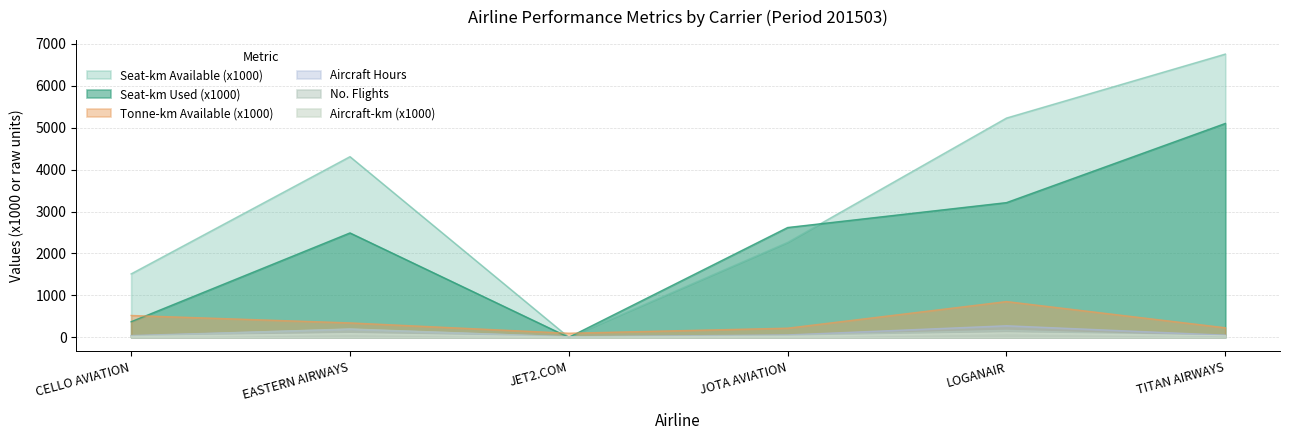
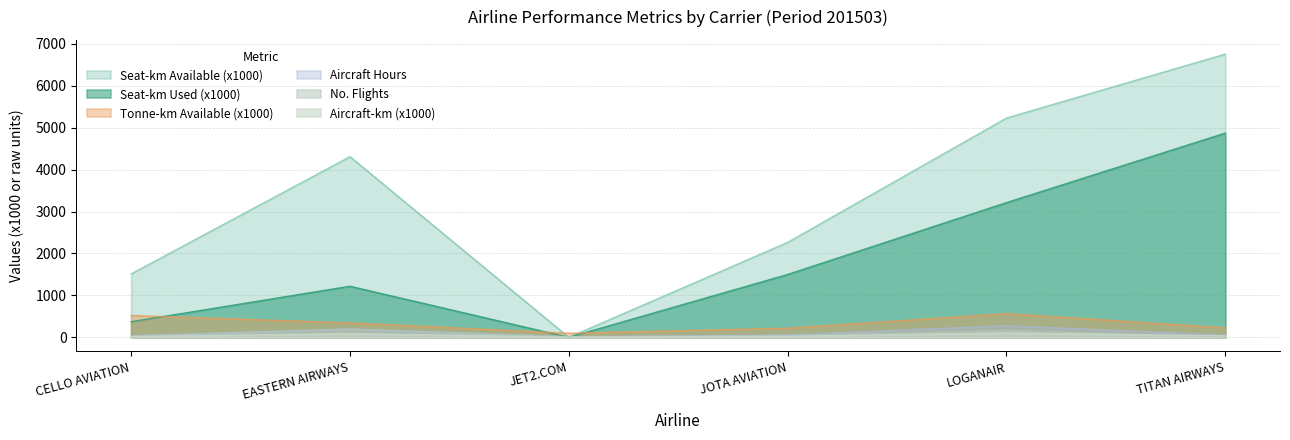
  {
    "Seat-km Used (x1000)": {
      "CELLO AVIATION": 400,
-     "EASTERN AIRWAYS": 2500,
-     "JOTA AVIATION": 2600,
+     "EASTERN AIRWAYS": 1200,
+     "JOTA AVIATION": 1500,
      "LOGANAIR": 3200,
-     "TITAN AIRWAYS": 5100
+     "TITAN AIRWAYS": 4900
    },
    "Tonne-km Available (x1000)": {
      "CELLO AVIATION": 500,
      "EASTERN AIRWAYS": 300,
      "JET2.COM": 100,
      "JOTA AVIATION": 200,
-     "LOGANAIR": 900,
+     "LOGANAIR": 600,
      "TITAN AIRWAYS": 200
    }
  }
